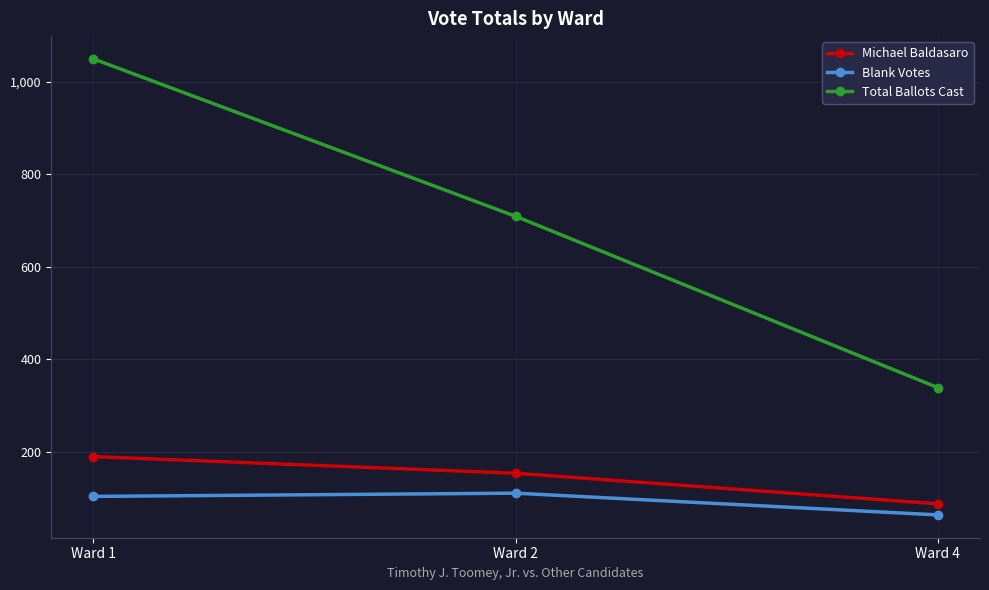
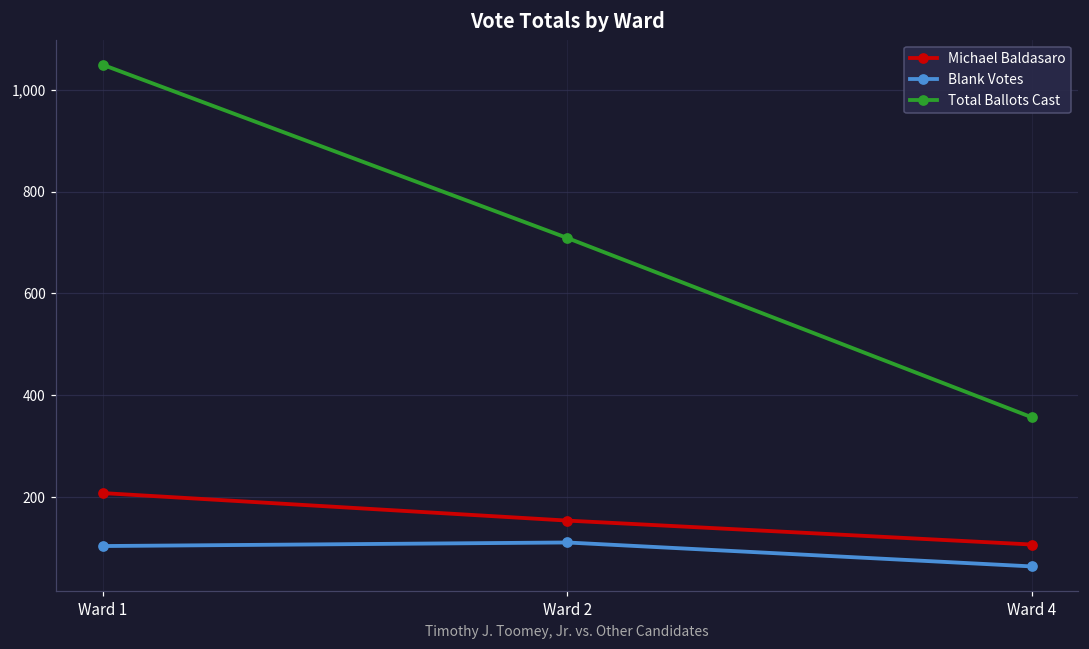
  {
    "Michael Baldasaro": {
-     "Ward 1": "190",
+     "Ward 1": "210",
      "Ward 2": "150",
-     "Ward 4": "90"
+     "Ward 4": "110"
    },
    "Blank Votes": {
      "Ward 1": "100",
      "Ward 2": "110",
      "Ward 4": "60"
    },
    "Total Ballots Cast": {
      "Ward 1": "1,050",
      "Ward 2": "710",
-     "Ward 4": "340"
+     "Ward 4": "360"
    }
  }
